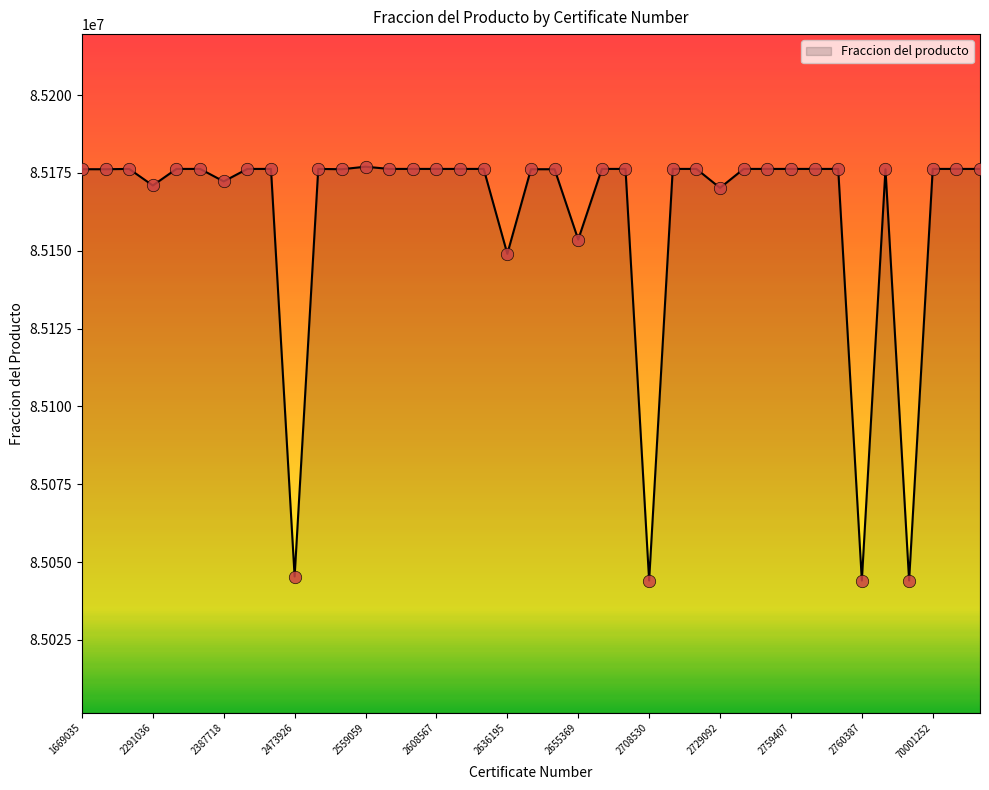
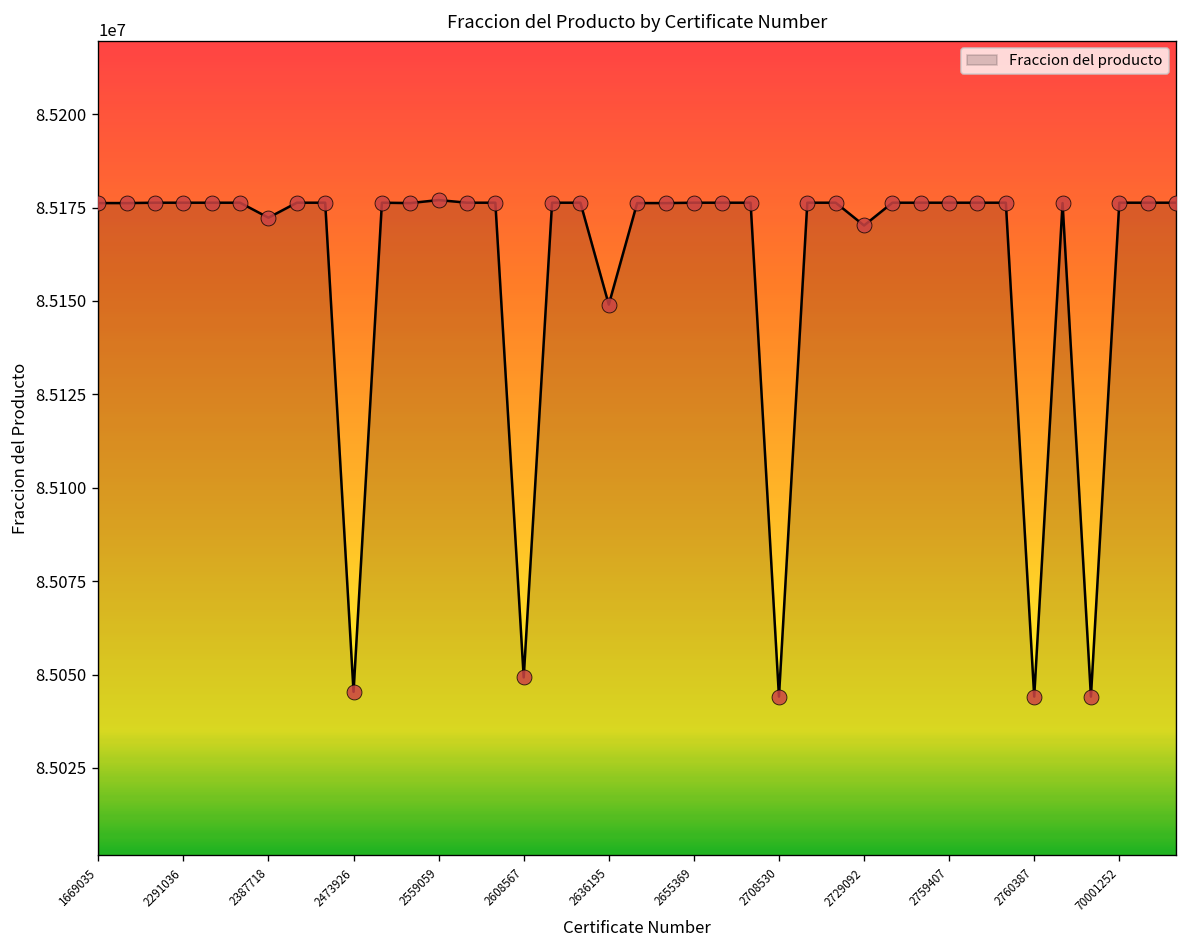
  {
    "1669035": 85176000,
-   "2291036": 85171000,
+   "2291036": 85176000,
    "2387718": 85172000,
    "2473926": 85045000,
    "2559059": 85177000,
-   "2608567": 85176000,
+   "2608567": 85049000,
    "2636195": 85149000,
-   "2655369": 85154000,
+   "2655369": 85176000,
    "2708530": 85044000,
    "2729092": 85170000,
    "2759407": 85176000,
    "2760387": 85044000,
    "70001252": 85176000
  }
